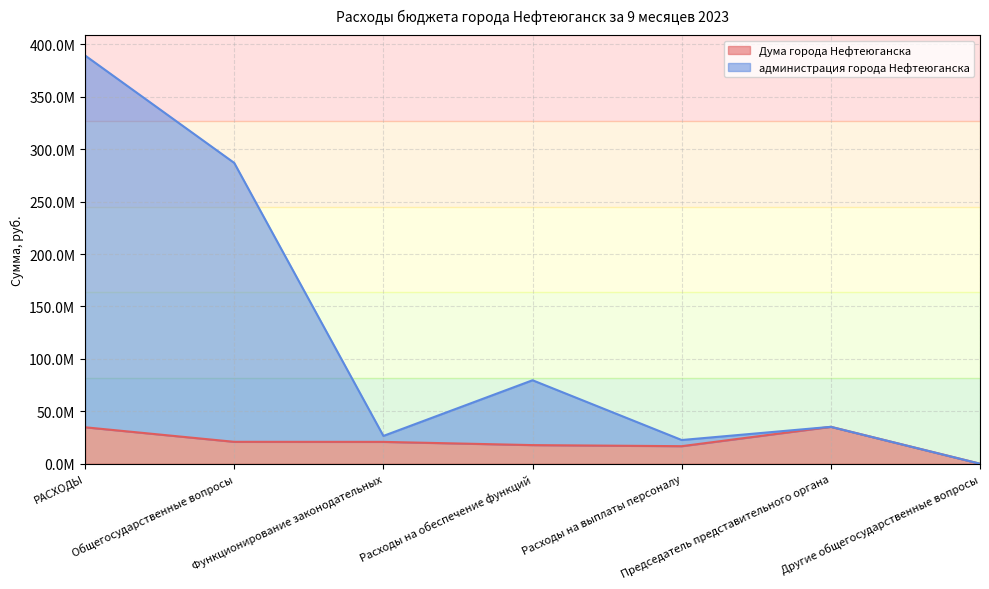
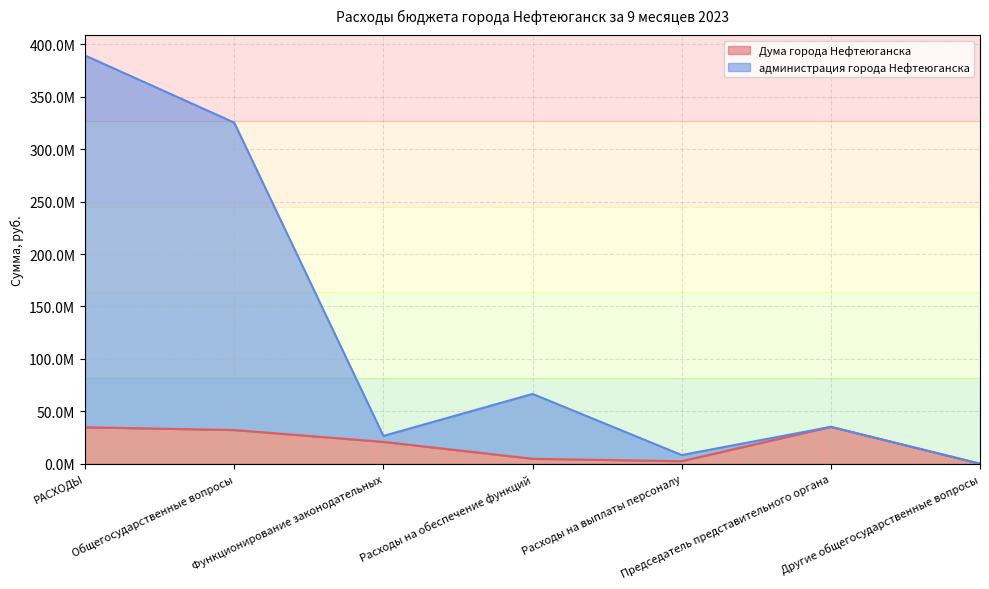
  {
    "Дума города Нефтеюганска": {
      "РАСХОДЫ": 35000000,
-     "Общегосударственные вопросы": 21000000,
+     "Общегосударственные вопросы": 32000000,
      "Функционирование законодательных": 21000000,
-     "Расходы на обеспечение функций": 18000000,
-     "Расходы на выплаты персоналу": 17000000
+     "Расходы на обеспечение функций": 5000000,
+     "Расходы на выплаты персоналу": 2000000
    },
    "администрация города Нефтеюганска": {
      "РАСХОДЫ": 354000000,
-     "Общегосударственные вопросы": 266000000,
+     "Общегосударственные вопросы": 293000000,
      "Функционирование законодательных": 6000000,
      "Расходы на обеспечение функций": 62000000,
      "Расходы на выплаты персоналу": 6000000
    }
  }
